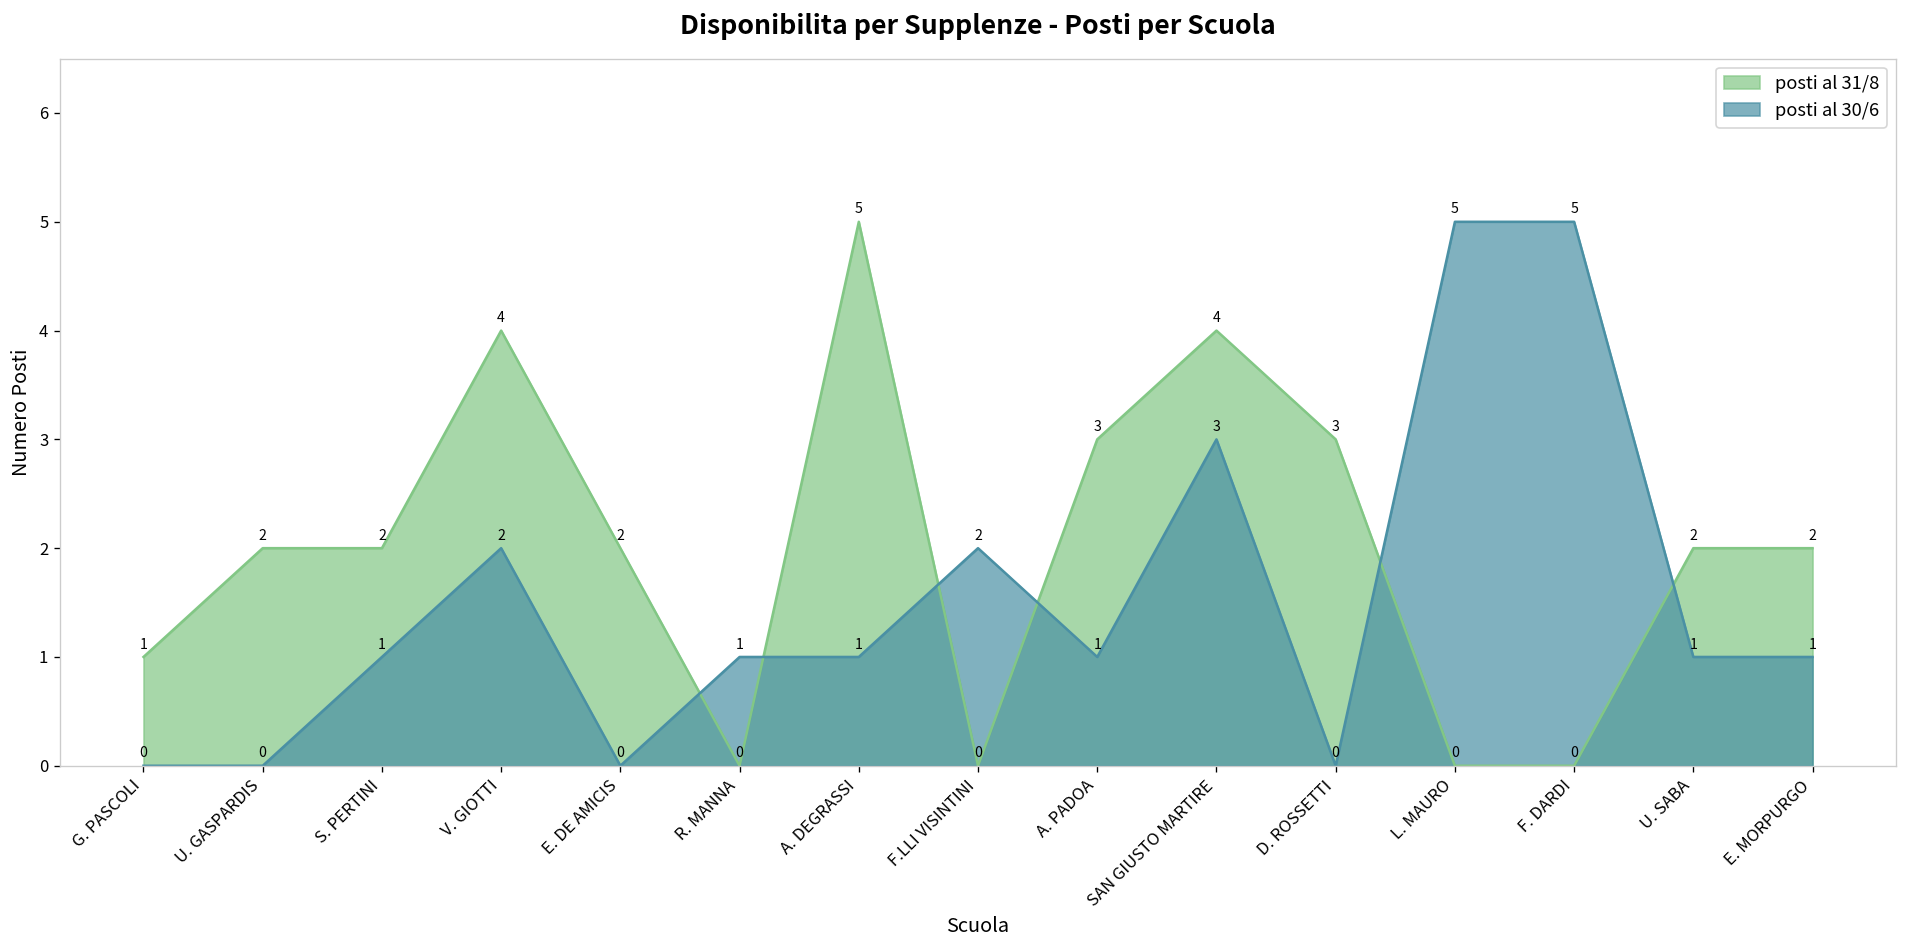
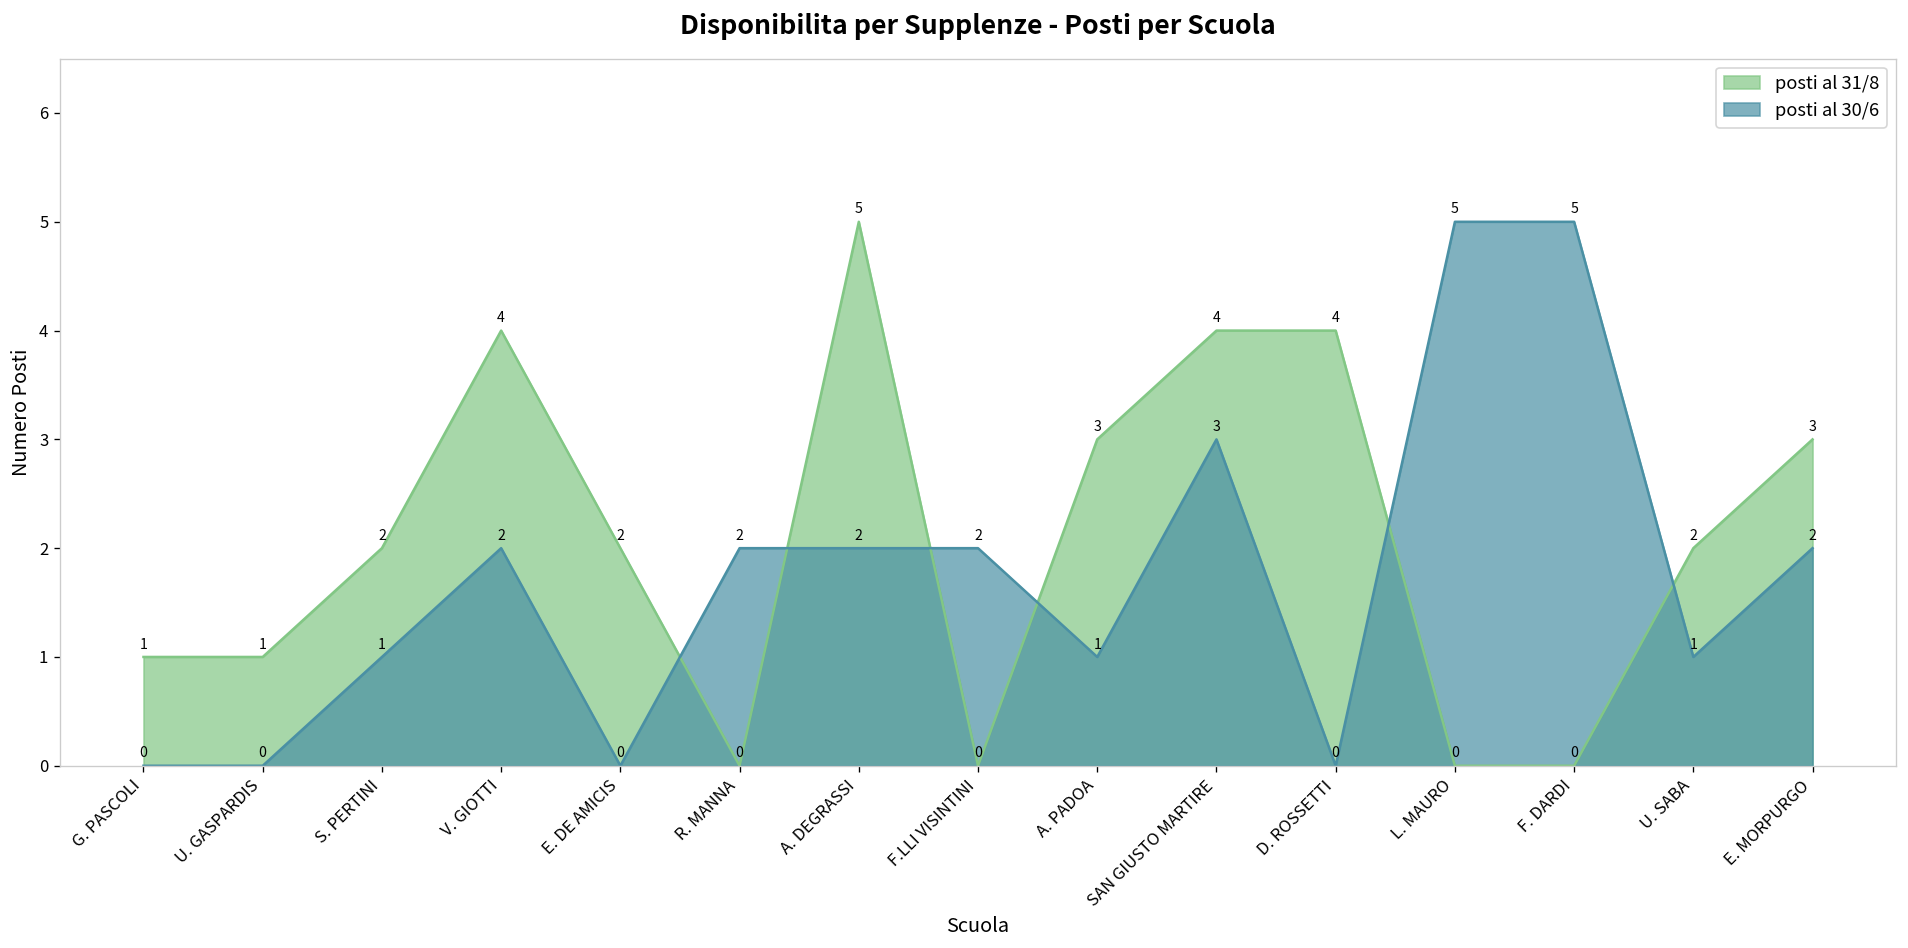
  {
    "posti al 31/8": {
      "G. PASCOLI": 1,
-     "U. GASPARDIS": 2,
+     "U. GASPARDIS": 1,
      "S. PERTINI": 2,
      "V. GIOTTI": 4,
      "E. DE AMICIS": 2,
      "R. MANNA": 0,
      "A. DEGRASSI": 5,
      "F.LLI VISINTINI": 0,
      "A. PADOA": 3,
      "SAN GIUSTO MARTIRE": 4,
-     "D. ROSSETTI": 3,
+     "D. ROSSETTI": 4,
      "L. MAURO": 0,
      "F. DARDI": 0,
      "U. SABA": 2,
-     "E. MORPURGO": 2
+     "E. MORPURGO": 3
    },
    "posti al 30/6": {
      "G. PASCOLI": 0,
      "U. GASPARDIS": 0,
      "S. PERTINI": 1,
      "V. GIOTTI": 2,
      "E. DE AMICIS": 0,
-     "R. MANNA": 1,
-     "A. DEGRASSI": 1,
+     "R. MANNA": 2,
+     "A. DEGRASSI": 2,
      "F.LLI VISINTINI": 2,
      "A. PADOA": 1,
      "SAN GIUSTO MARTIRE": 3,
      "D. ROSSETTI": 0,
      "L. MAURO": 5,
      "F. DARDI": 5,
      "U. SABA": 1,
-     "E. MORPURGO": 1
+     "E. MORPURGO": 2
    }
  }
